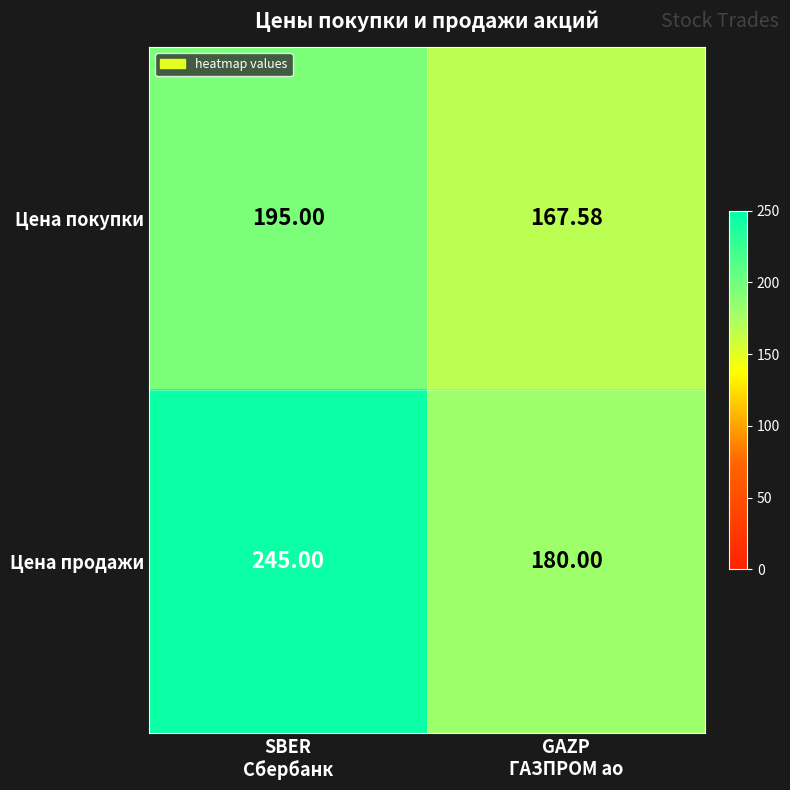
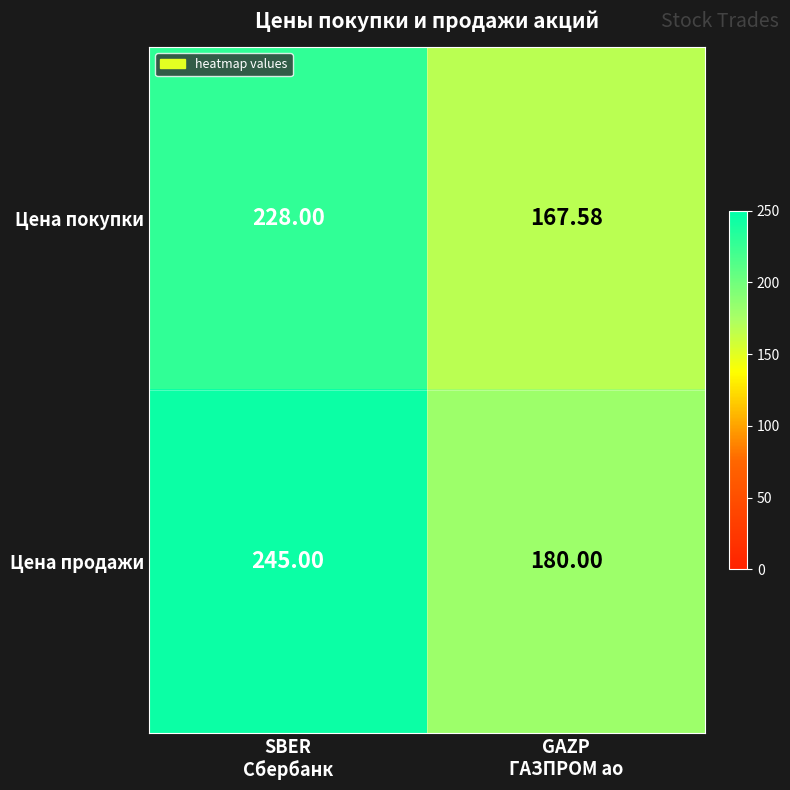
  {
    "Цена покупки": {
-     "SBER Сбербанк": 195.00,
+     "SBER Сбербанк": 228.00,
      "GAZP ГАЗПРОМ ао": 167.58
    },
    "Цена продажи": {
      "SBER Сбербанк": 245.00,
      "GAZP ГАЗПРОМ ао": 180.00
    }
  }
